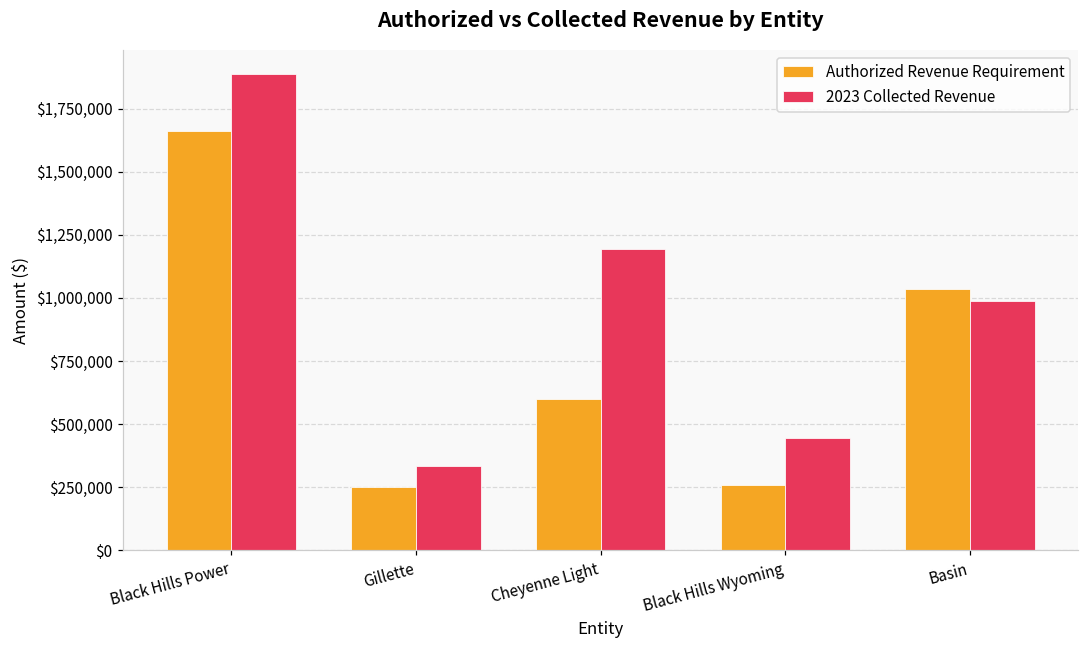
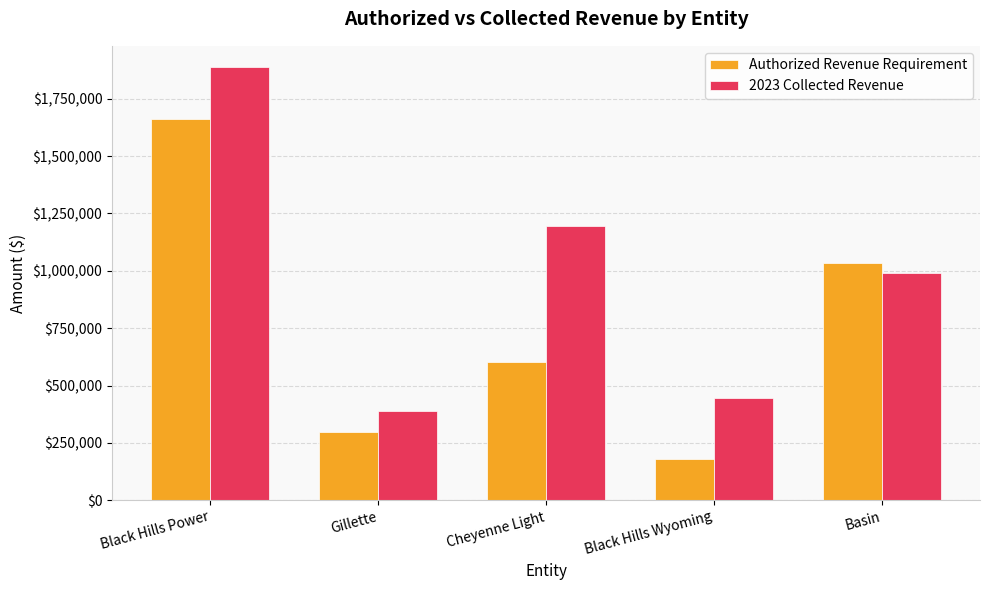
  {
    "Authorized Revenue Requirement": {
      "Black Hills Power": "$1,660,000",
-     "Gillette": "$250,000",
+     "Gillette": "$300,000",
      "Cheyenne Light": "$600,000",
-     "Black Hills Wyoming": "$260,000",
+     "Black Hills Wyoming": "$180,000",
      "Basin": "$1,030,000"
    },
    "2023 Collected Revenue": {
      "Black Hills Power": "$1,890,000",
-     "Gillette": "$330,000",
+     "Gillette": "$390,000",
      "Cheyenne Light": "$1,190,000",
      "Black Hills Wyoming": "$440,000",
      "Basin": "$990,000"
    }
  }
